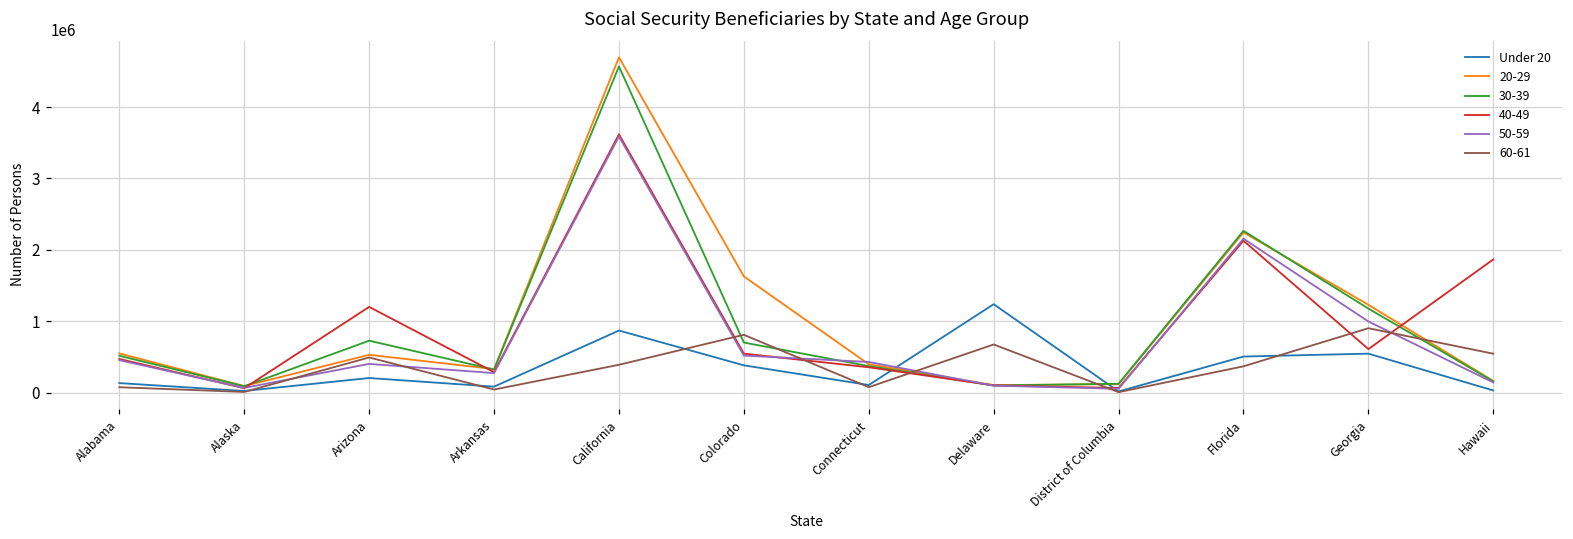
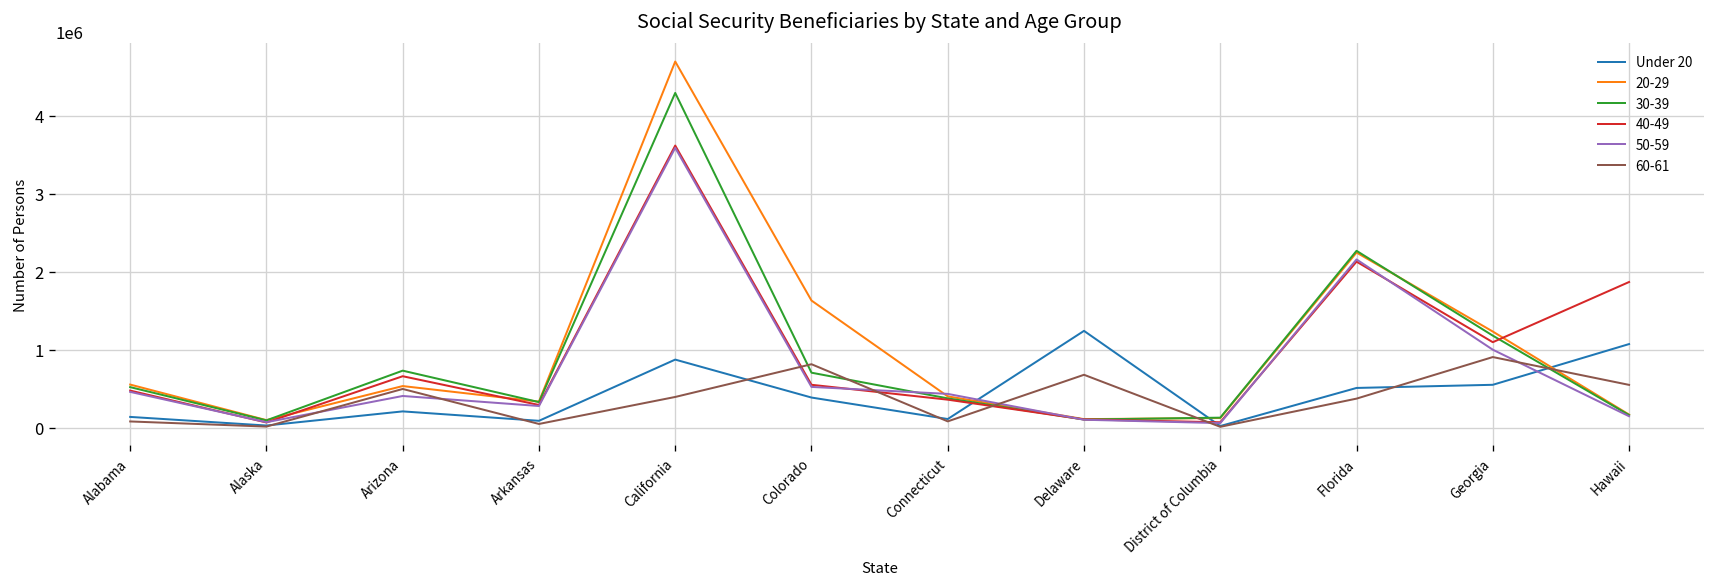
  {
    "Under 20": {
      "Alabama": 100000,
      "Arizona": 200000,
      "Arkansas": 100000,
      "California": 900000,
      "Colorado": 400000,
      "Delaware": 1200000,
      "Florida": 500000,
      "Georgia": 500000,
-     "Hawaii": 0
+     "Hawaii": 1100000
    },
    "20-29": {
      "California": 4700000,
      "Colorado": 1600000,
      "Georgia": 1200000
    },
    "30-39": {
      "Arizona": 700000,
-     "California": 4600000,
+     "California": 4300000,
      "Colorado": 700000,
      "Georgia": 1200000
    },
    "40-49": {
-     "Arizona": 1200000,
-     "Georgia": 600000,
+     "Arizona": 700000,
+     "Georgia": 1100000,
      "Hawaii": 1900000
    },
    "50-59": {
      "Arizona": 400000,
      "Georgia": 1000000
    },
    "60-61": {
      "Alabama": 100000,
      "Arkansas": 0,
      "California": 400000,
      "Colorado": 800000,
      "Delaware": 700000,
      "Florida": 400000,
      "Georgia": 900000,
      "Hawaii": 500000
    }
  }
